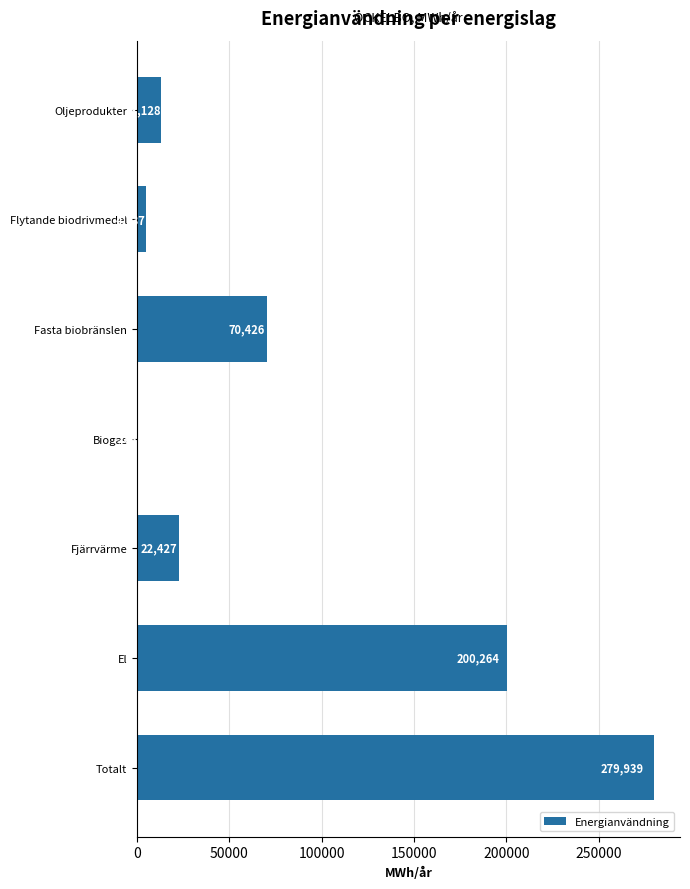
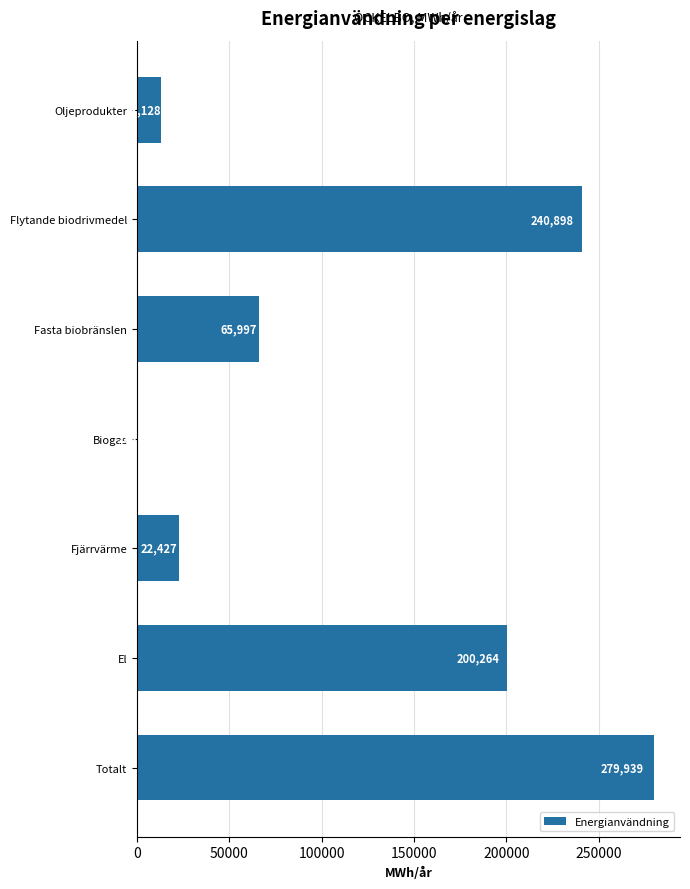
  {
    "Oljeprodukter": "13,128",
-   "Flytande biodrivmedel": "5000",
-   "Fasta biobränslen": "70,426",
+   "Flytande biodrivmedel": "241000",
+   "Fasta biobränslen": "65,997",
    "Fjärrvärme": "22,427",
    "El": "200,264",
    "Totalt": "279,939"
  }
